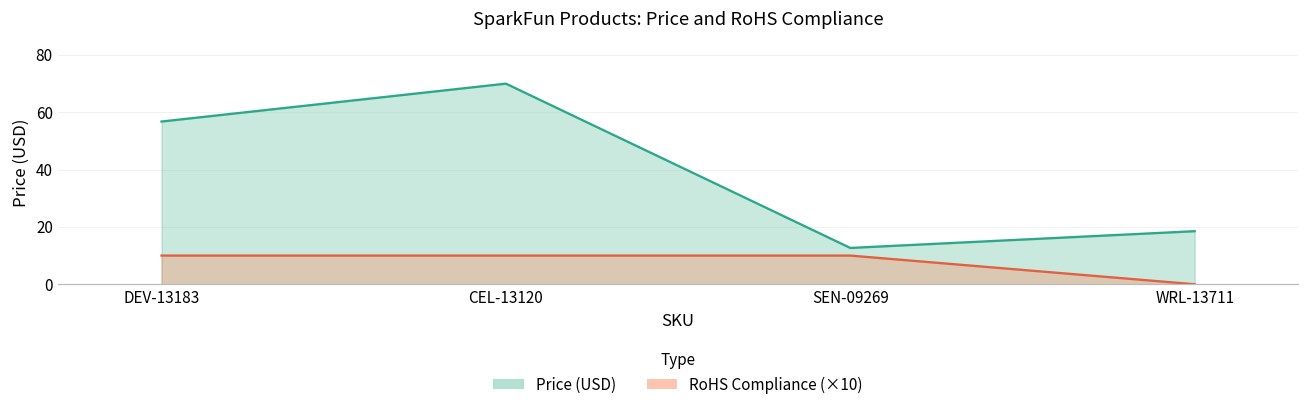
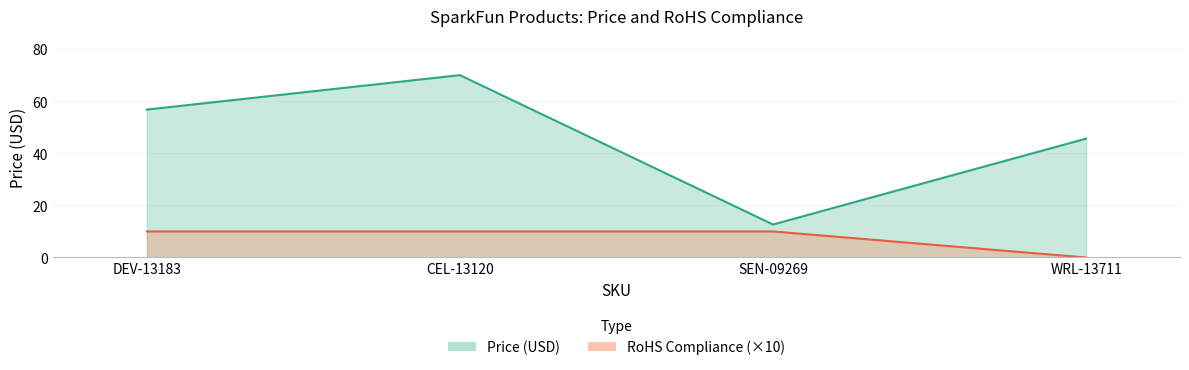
  {
    "Price (USD)": {
      "DEV-13183": 57,
      "CEL-13120": 70,
      "SEN-09269": 13,
-     "WRL-13711": 19
+     "WRL-13711": 46
    },
    "RoHS Compliance (×10)": {
      "DEV-13183": 10,
      "CEL-13120": 10,
      "SEN-09269": 10,
      "WRL-13711": 0
    }
  }
